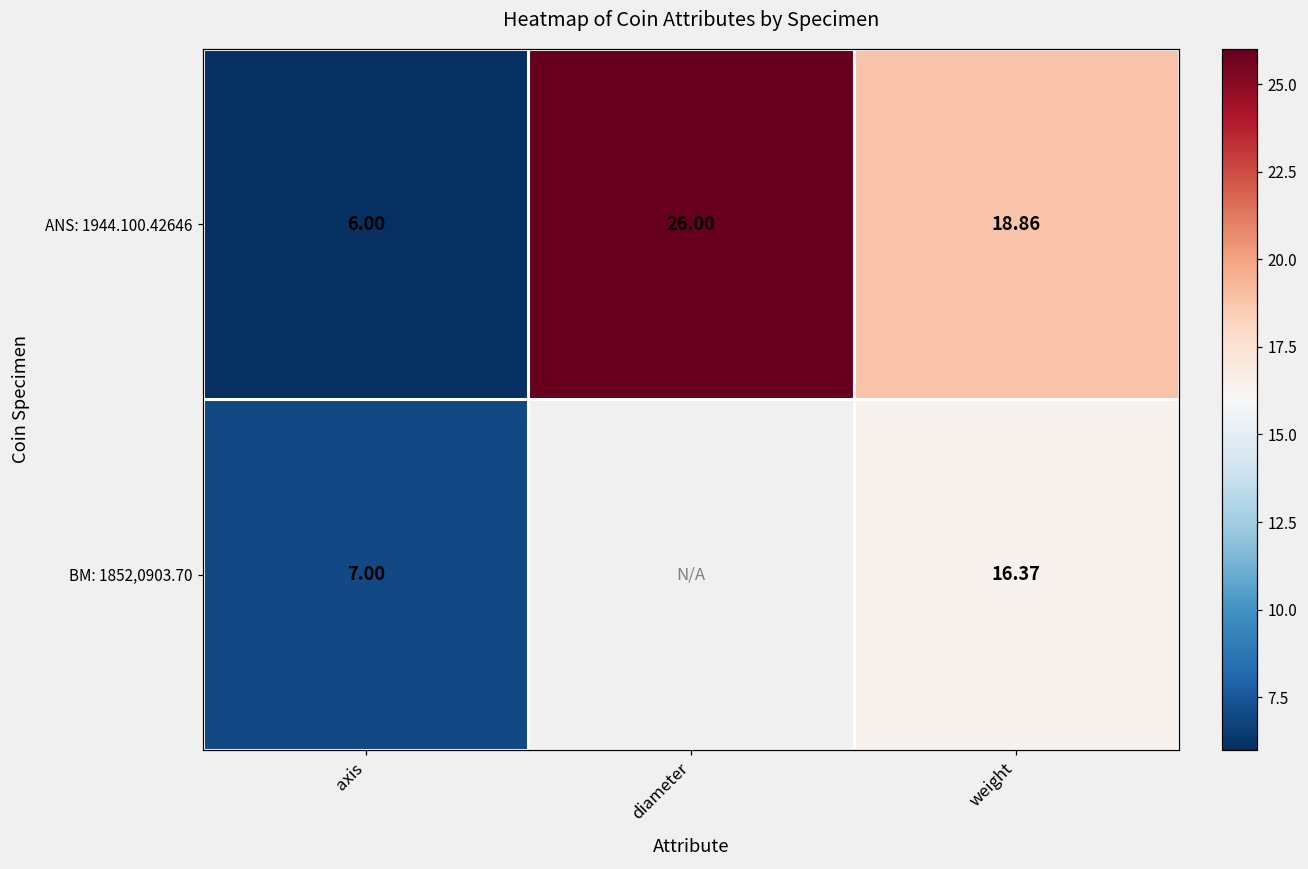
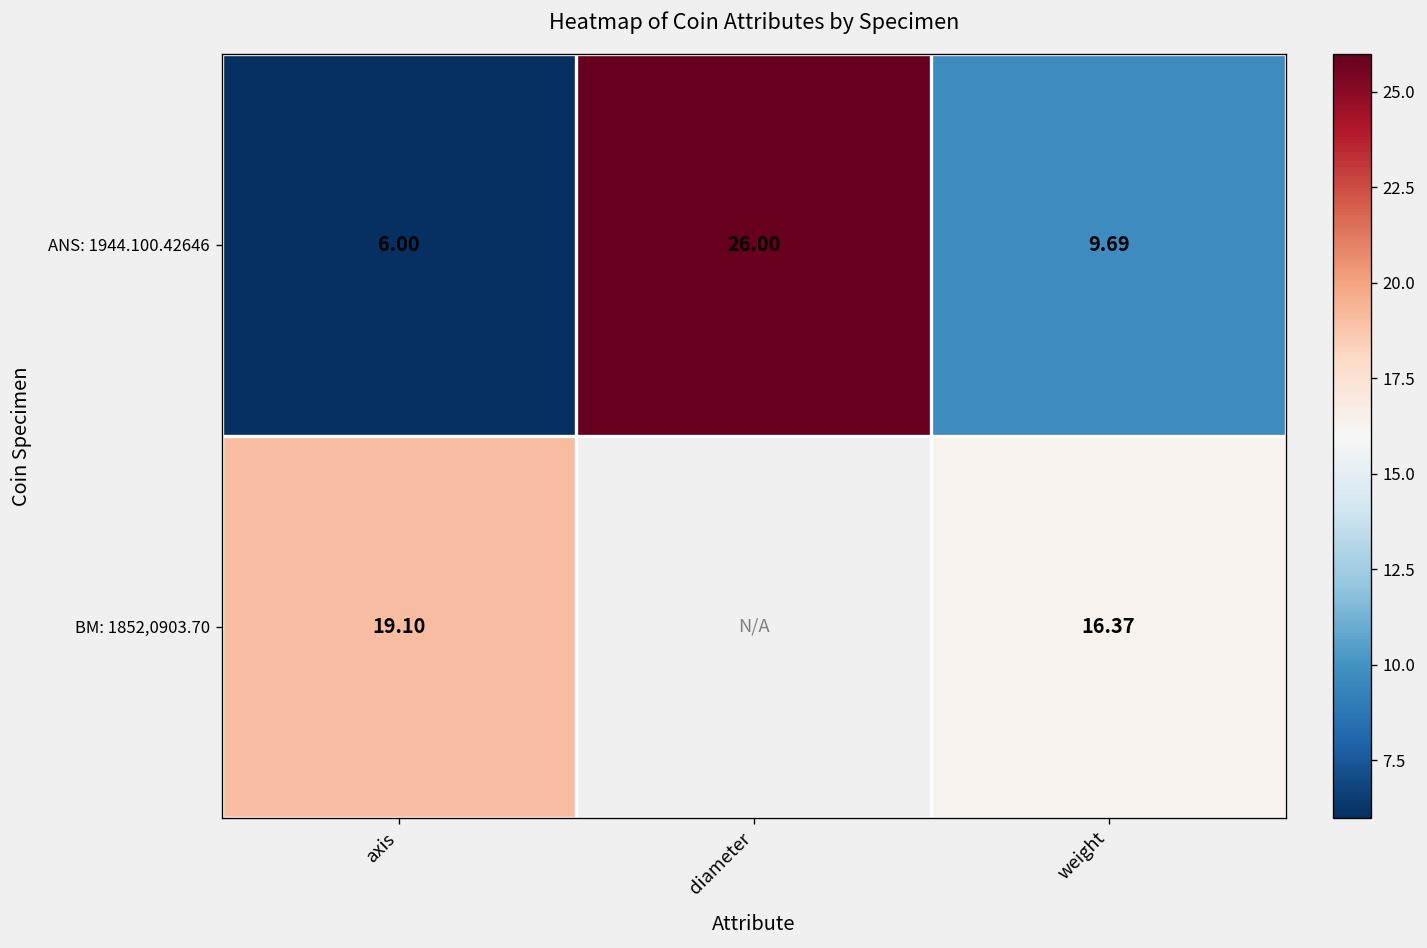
  {
    "ANS: 1944.100.42646": {
      "axis": 6.00,
      "diameter": 26.00,
-     "weight": 18.86
+     "weight": 9.69
    },
    "BM: 1852,0903.70": {
-     "axis": 7.00,
+     "axis": 19.10,
      "weight": 16.37
    }
  }
